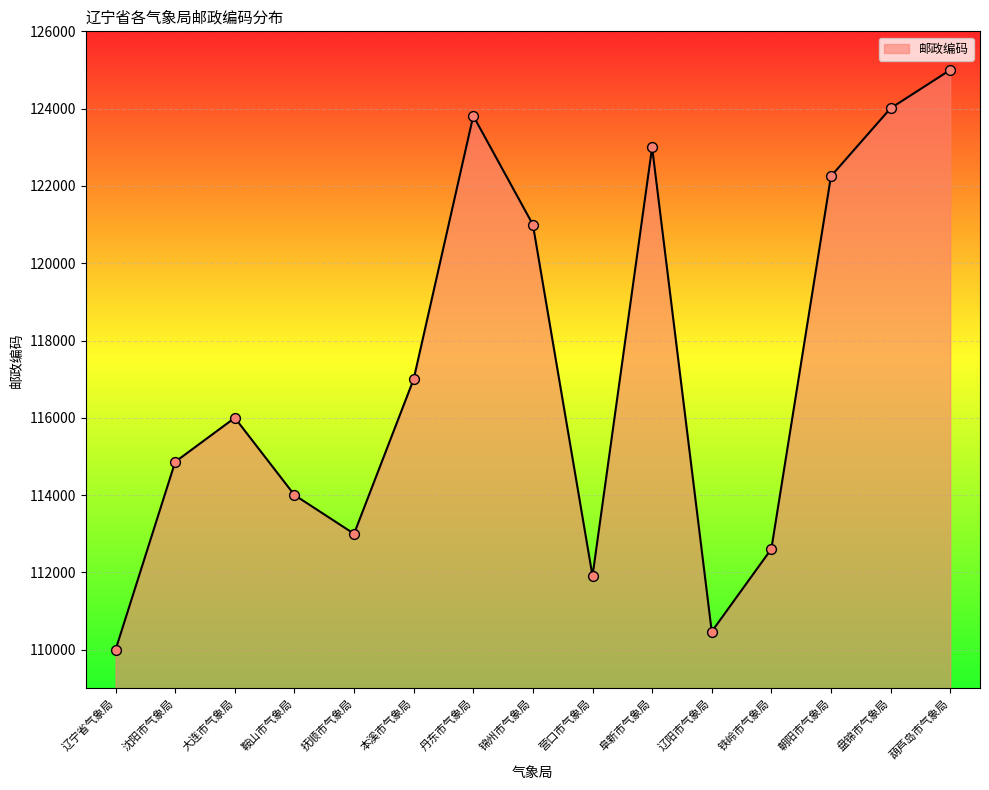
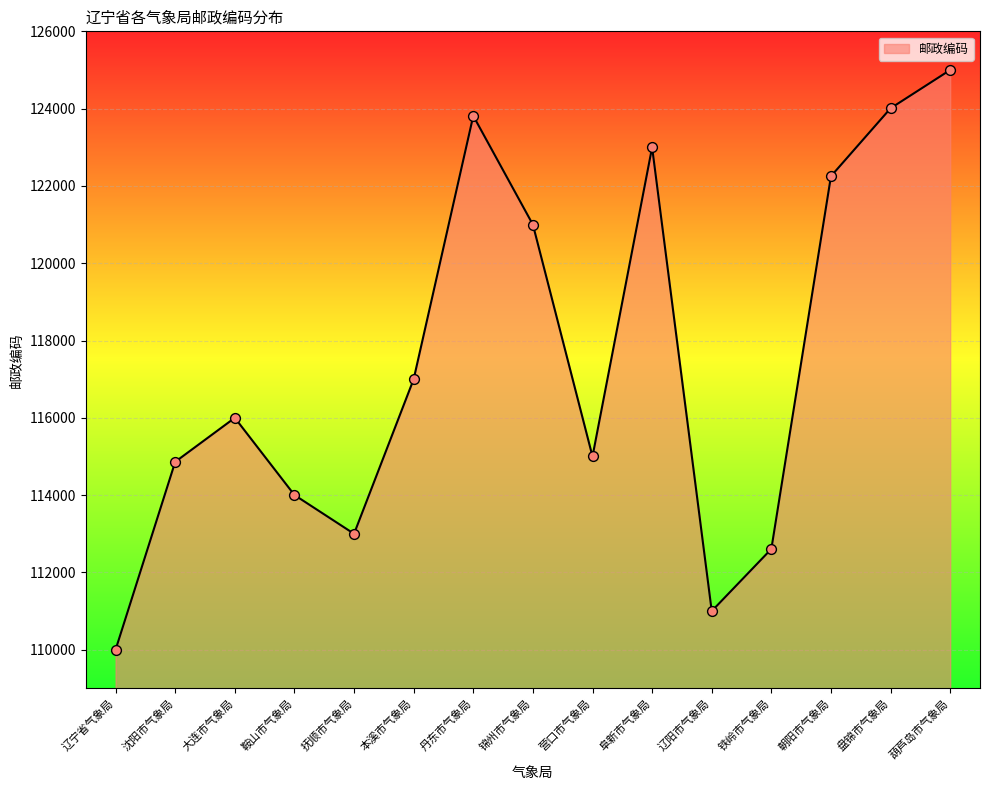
  {
    "辽宁省气象局": 110000,
    "沈阳市气象局": 114900,
    "大连市气象局": 116000,
    "鞍山市气象局": 114000,
    "抚顺市气象局": 113000,
    "本溪市气象局": 117000,
    "丹东市气象局": 123800,
    "锦州市气象局": 121000,
-   "营口市气象局": 111900,
+   "营口市气象局": 115000,
    "阜新市气象局": 123000,
-   "辽阳市气象局": 110500,
+   "辽阳市气象局": 111000,
    "铁岭市气象局": 112600,
    "朝阳市气象局": 122300,
    "盘锦市气象局": 124000,
    "葫芦岛市气象局": 125000
  }
